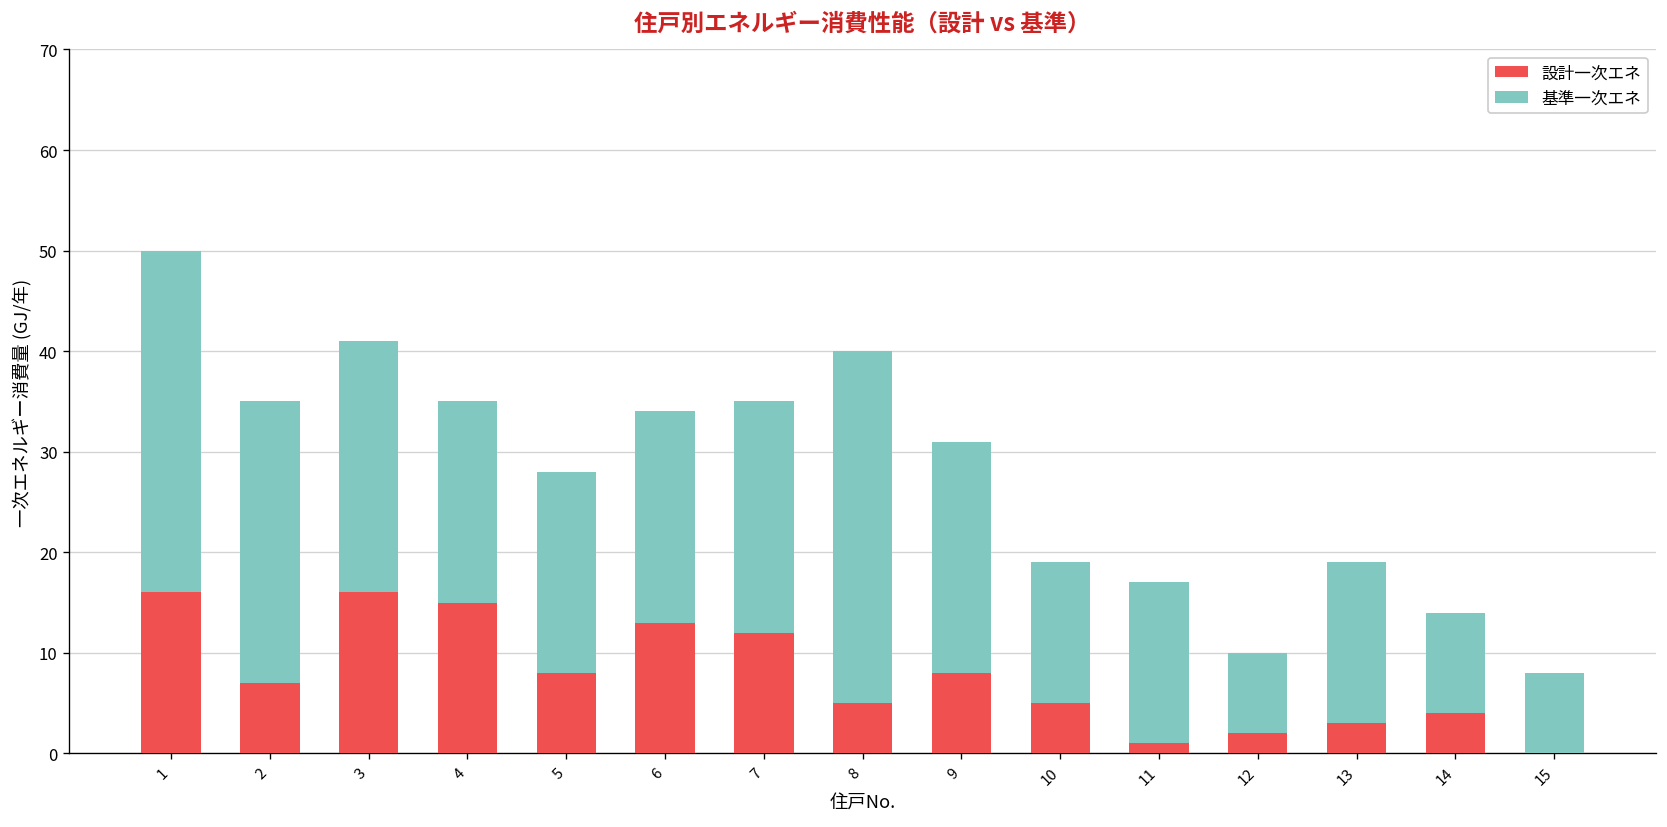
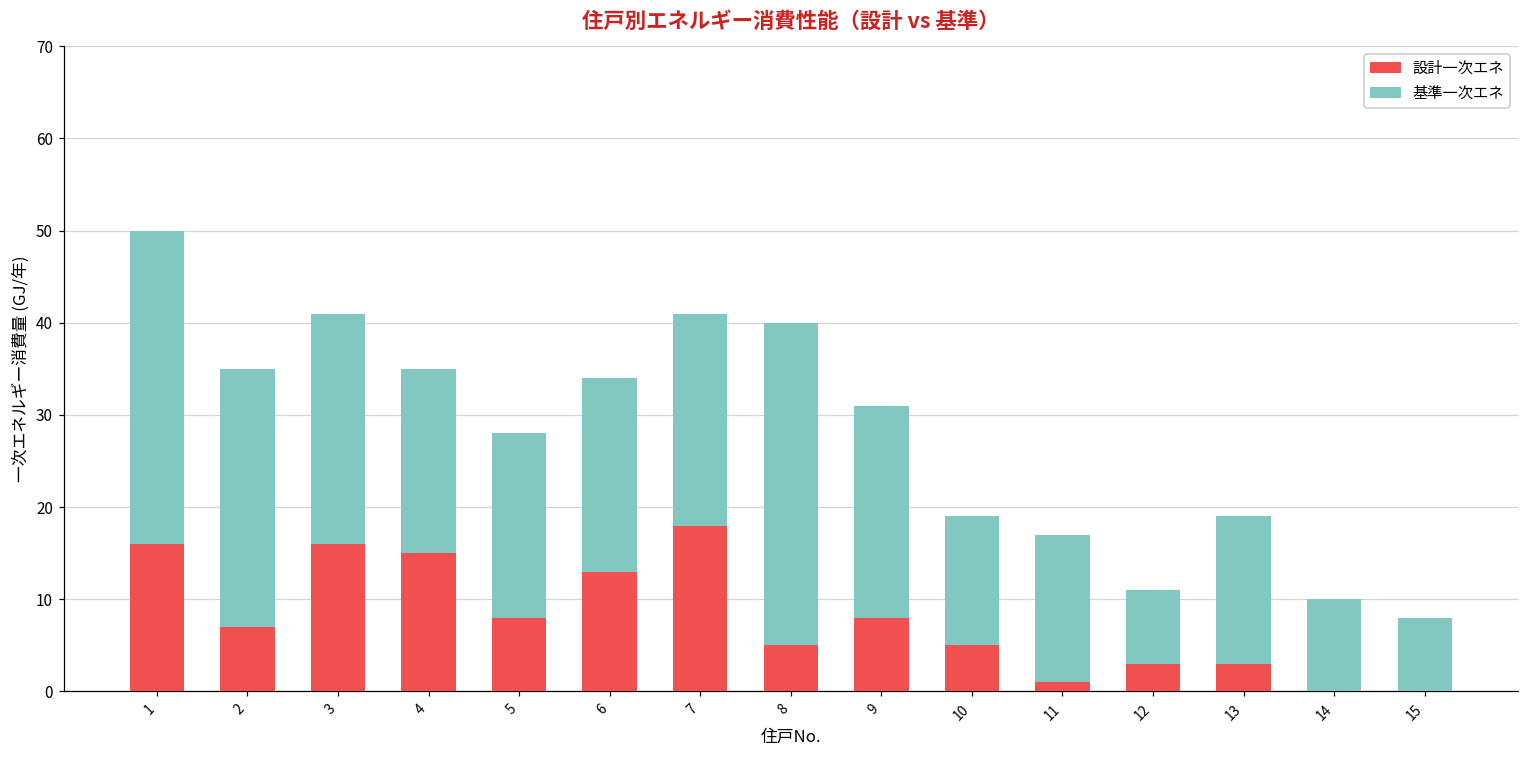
  {
    "設計一次エネ": {
      "1": 16,
      "2": 7,
      "3": 16,
      "4": 15,
      "5": 8,
      "6": 13,
-     "7": 12,
+     "7": 18,
      "8": 5,
      "9": 8,
      "10": 5,
      "11": 1,
-     "12": 2,
+     "12": 3,
      "13": 3,
-     "14": 4,
+     "14": 0,
      "15": 0
    },
    "基準一次エネ": {
      "1": 34,
      "2": 28,
      "3": 25,
      "4": 20,
      "5": 20,
      "6": 21,
      "7": 23,
      "8": 35,
      "9": 23,
      "10": 14,
      "11": 16,
      "12": 8,
      "13": 16,
      "14": 10,
      "15": 8
    }
  }
